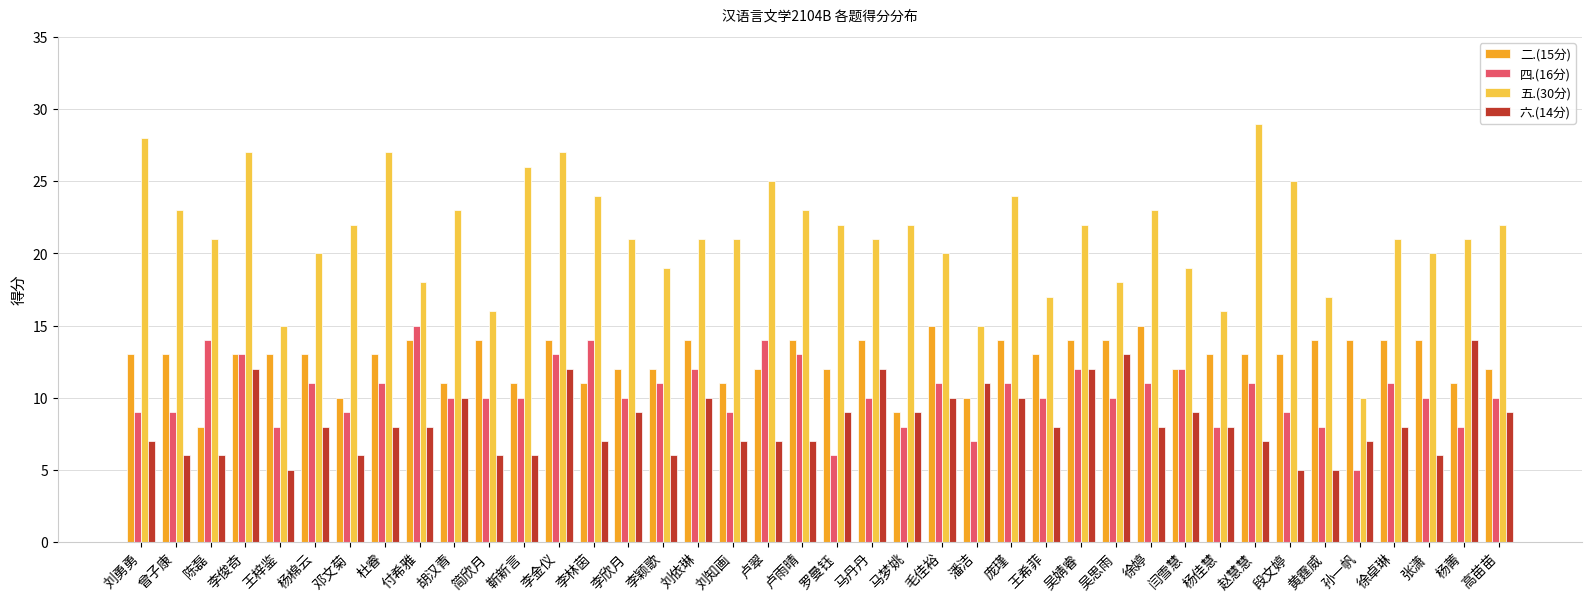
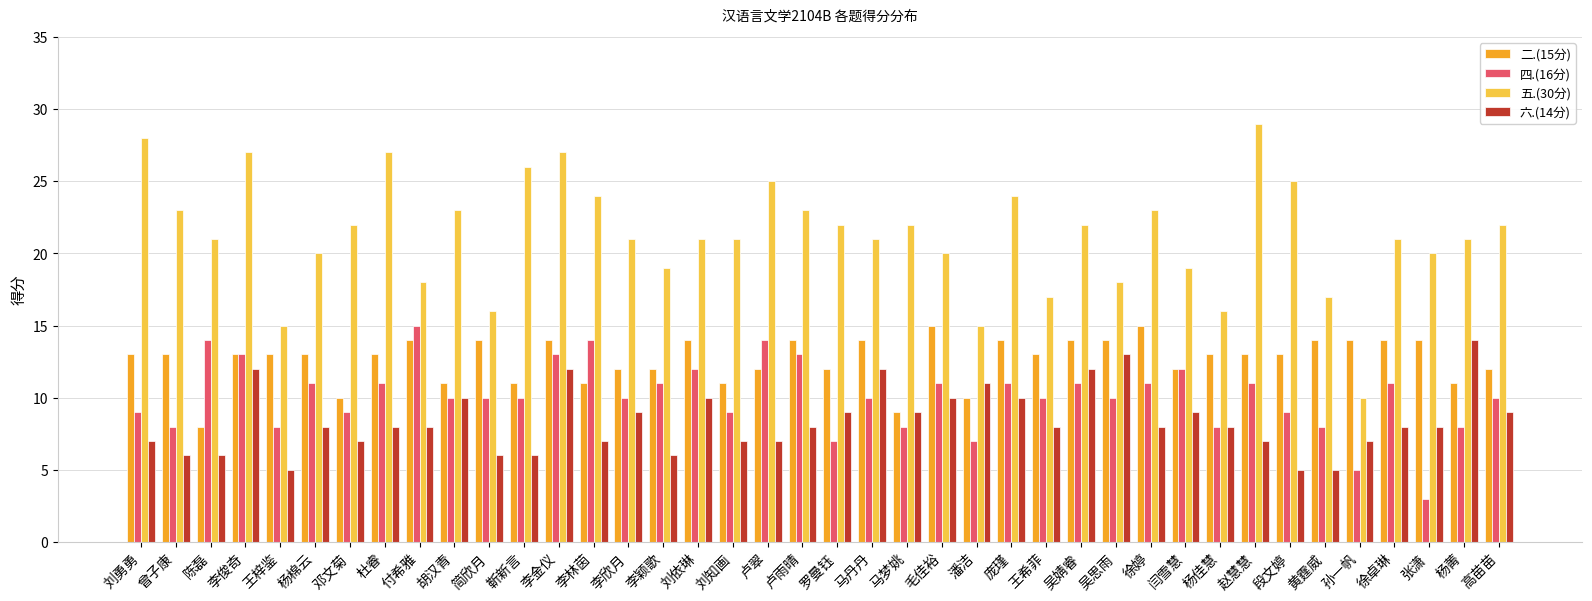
  {
    "四.(16分)": {
      "刘勇勇": 9,
-     "曾子康": 9,
+     "曾子康": 8,
      "陈磊": 14,
      "李俊奇": 13,
      "王梓鉴": 8,
      "杨棉云": 11,
      "邓文菊": 9,
      "杜睿": 11,
      "付希雅": 15,
      "胡汉青": 10,
      "简欣月": 10,
      "靳新言": 10,
      "李金仪": 13,
      "李林茵": 14,
      "李欣月": 10,
      "李颖歌": 11,
      "刘依琳": 12,
      "刘知画": 9,
      "卢翠": 14,
      "卢雨晴": 13,
-     "罗曼钰": 6,
+     "罗曼钰": 7,
      "马丹丹": 10,
      "马梦姚": 8,
      "毛佳裕": 11,
      "潘洁": 7,
      "庞瑾": 11,
      "王希菲": 10,
-     "吴婧睿": 12,
+     "吴婧睿": 11,
      "吴思雨": 10,
      "徐婷": 11,
      "闫雪慧": 12,
      "杨佳慧": 8,
      "赵慧慧": 11,
      "段文婷": 9,
      "黄霆威": 8,
      "孙一帆": 5,
      "徐卓琳": 11,
-     "张潇": 10,
+     "张潇": 3,
      "杨菁": 8,
      "高苗苗": 10
    },
    "六.(14分)": {
      "刘勇勇": 7,
      "曾子康": 6,
      "陈磊": 6,
      "李俊奇": 12,
      "王梓鉴": 5,
      "杨棉云": 8,
-     "邓文菊": 6,
+     "邓文菊": 7,
      "杜睿": 8,
      "付希雅": 8,
      "胡汉青": 10,
      "简欣月": 6,
      "靳新言": 6,
      "李金仪": 12,
      "李林茵": 7,
      "李欣月": 9,
      "李颖歌": 6,
      "刘依琳": 10,
      "刘知画": 7,
      "卢翠": 7,
-     "卢雨晴": 7,
+     "卢雨晴": 8,
      "罗曼钰": 9,
      "马丹丹": 12,
      "马梦姚": 9,
      "毛佳裕": 10,
      "潘洁": 11,
      "庞瑾": 10,
      "王希菲": 8,
      "吴婧睿": 12,
      "吴思雨": 13,
      "徐婷": 8,
      "闫雪慧": 9,
      "杨佳慧": 8,
      "赵慧慧": 7,
      "段文婷": 5,
      "黄霆威": 5,
      "孙一帆": 7,
      "徐卓琳": 8,
-     "张潇": 6,
+     "张潇": 8,
      "杨菁": 14,
      "高苗苗": 9
    }
  }
